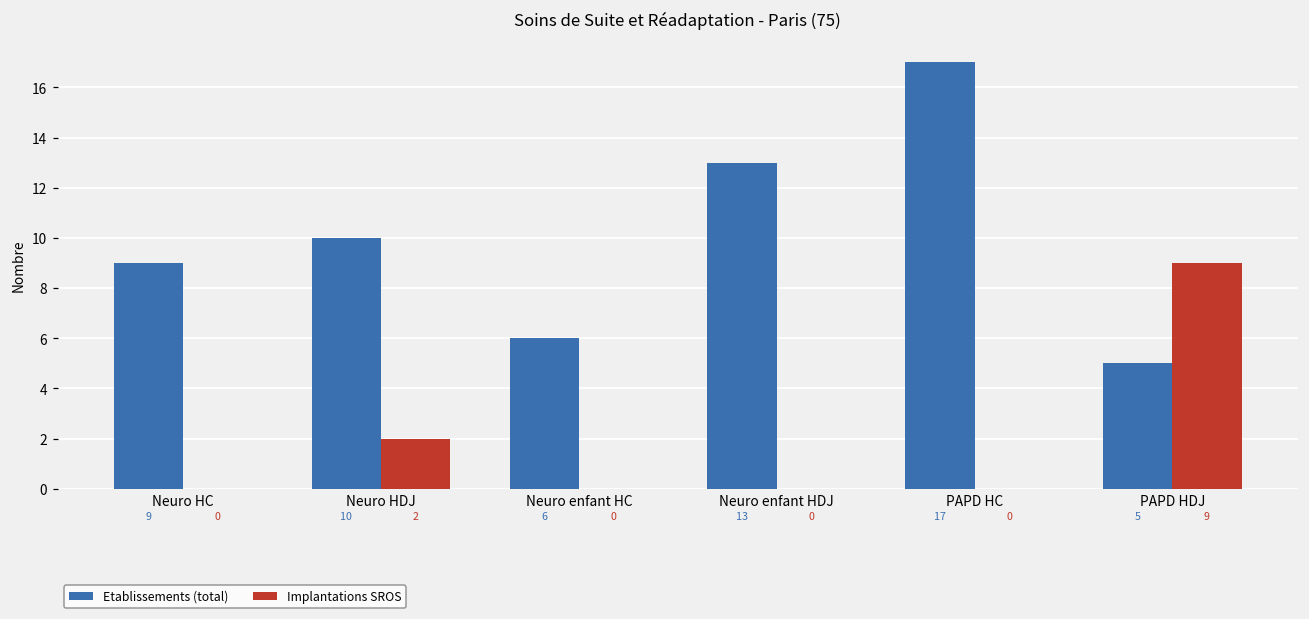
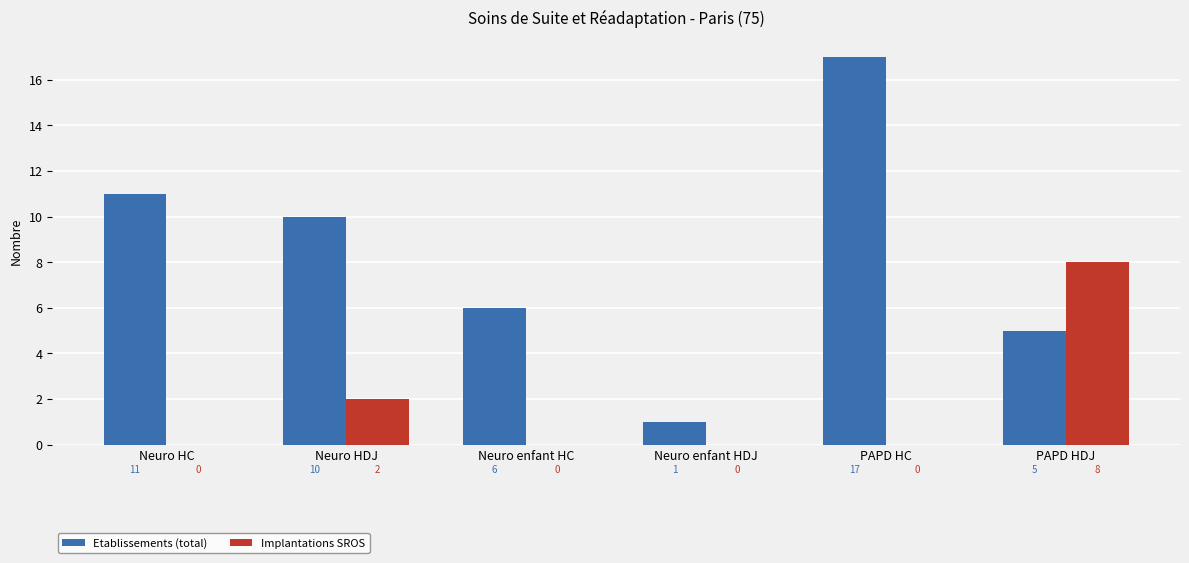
  {
    "Etablissements (total)": {
-     "Neuro HC": 9,
-     "Neuro enfant HDJ": 13
+     "Neuro HC": 11,
+     "Neuro enfant HDJ": 1
    },
    "Implantations SROS": {
      "Neuro HC": 0,
      "Neuro enfant HC": 0,
      "Neuro enfant HDJ": 0,
      "PAPD HC": 0,
-     "PAPD HDJ": 9
+     "PAPD HDJ": 8
    }
  }
